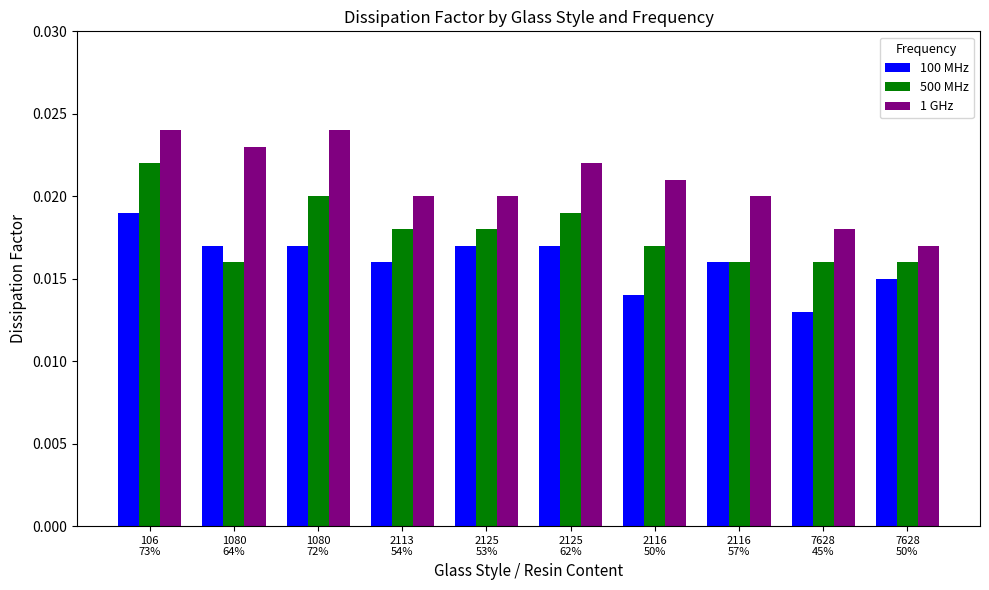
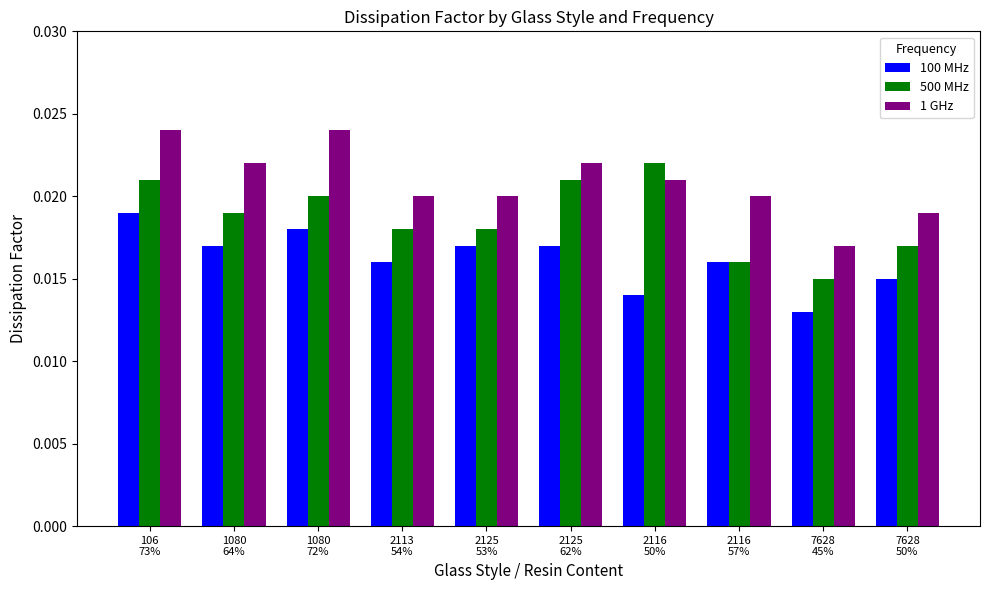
  {
    "100 MHz": {
      "106 73%": 0.019,
      "1080 64%": 0.017,
-     "1080 72%": 0.017,
+     "1080 72%": 0.018,
      "2113 54%": 0.016,
      "2125 53%": 0.017,
      "2125 62%": 0.017,
      "2116 50%": 0.014,
      "2116 57%": 0.016,
      "7628 45%": 0.013,
      "7628 50%": 0.015
    },
    "500 MHz": {
-     "106 73%": 0.022,
-     "1080 64%": 0.016,
+     "106 73%": 0.021,
+     "1080 64%": 0.019,
      "1080 72%": 0.020,
      "2113 54%": 0.018,
      "2125 53%": 0.018,
-     "2125 62%": 0.019,
-     "2116 50%": 0.017,
+     "2125 62%": 0.021,
+     "2116 50%": 0.022,
      "2116 57%": 0.016,
-     "7628 45%": 0.016,
-     "7628 50%": 0.016
+     "7628 45%": 0.015,
+     "7628 50%": 0.017
    },
    "1 GHz": {
      "106 73%": 0.024,
-     "1080 64%": 0.023,
+     "1080 64%": 0.022,
      "1080 72%": 0.024,
      "2113 54%": 0.020,
      "2125 53%": 0.020,
      "2125 62%": 0.022,
      "2116 50%": 0.021,
      "2116 57%": 0.020,
-     "7628 45%": 0.018,
-     "7628 50%": 0.017
+     "7628 45%": 0.017,
+     "7628 50%": 0.019
    }
  }
